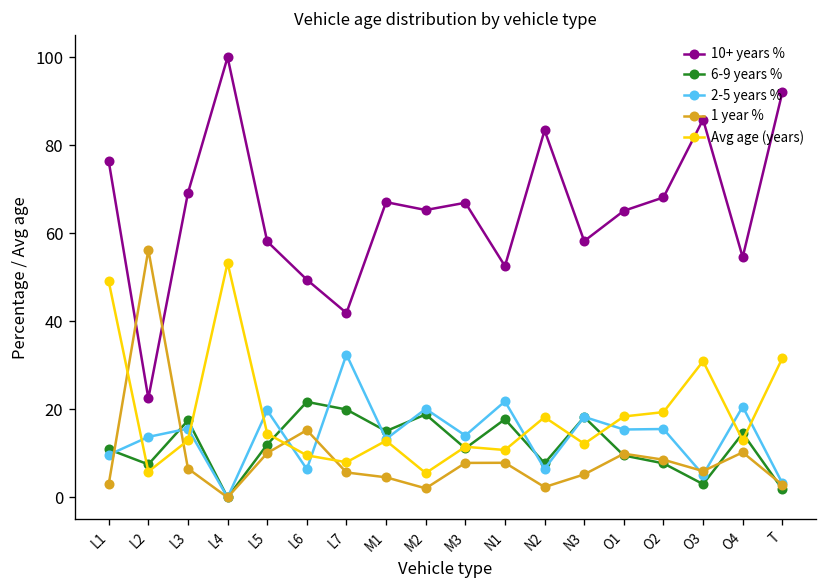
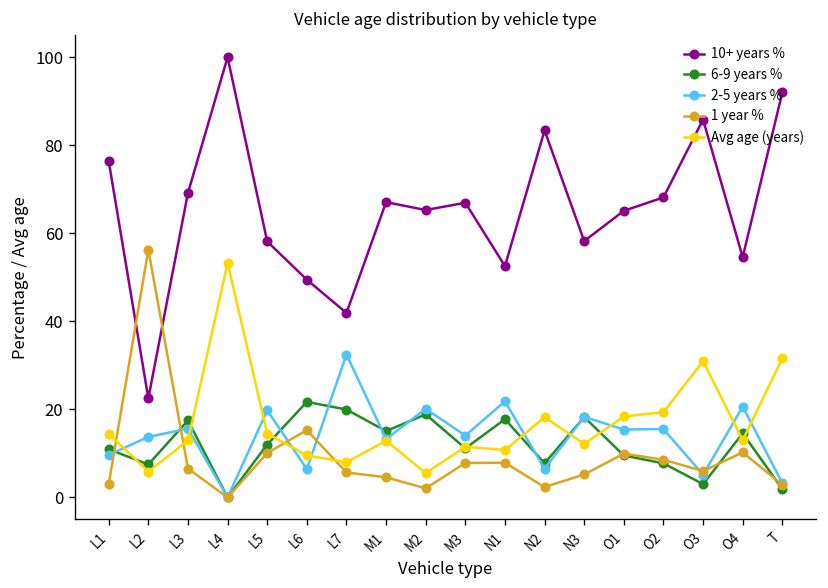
  {
    "10+ years %": {
      "L1": 76,
      "L2": 23,
      "L3": 69,
      "L4": 100,
      "L5": 58,
      "L6": 49,
      "L7": 42,
      "M1": 67,
      "M2": 65,
      "M3": 67,
      "N1": 53,
      "N2": 83,
      "N3": 58,
      "O1": 65,
      "O2": 68,
      "O3": 86,
      "O4": 55,
      "T": 92
    },
    "6-9 years %": {
      "L1": 11,
      "L2": 8,
      "L3": 17,
      "L5": 12,
      "L6": 22,
      "L7": 20,
      "M1": 15,
      "M2": 19,
      "N1": 18,
      "N2": 8,
      "O2": 8,
      "O3": 3,
      "O4": 15,
      "T": 2
    },
    "2-5 years %": {
      "L1": 10,
      "L2": 14,
      "L3": 16,
      "L5": 20,
      "L6": 6,
      "L7": 32,
      "M2": 20,
      "M3": 14,
      "N1": 22,
      "N2": 7,
      "O1": 15,
      "O2": 16,
      "O3": 5,
      "O4": 21
    },
    "1 year %": {
      "L1": 3,
      "L2": 56,
      "L3": 7,
      "L5": 10,
      "L6": 15,
      "L7": 6,
      "M1": 5,
      "M2": 2,
      "M3": 8,
      "N1": 8,
      "N2": 2,
      "N3": 5,
      "O2": 9,
      "O3": 6,
      "O4": 10
    },
    "Avg age (years)": {
-     "L1": 49,
+     "L1": 14,
      "L2": 6,
      "L3": 13,
      "L4": 53,
      "L5": 15,
      "L6": 10,
      "L7": 8,
      "M2": 6,
      "N1": 11,
      "N2": 18,
      "N3": 12,
      "O1": 18,
      "O2": 19,
      "O3": 31,
      "O4": 13,
      "T": 32
    }
  }
